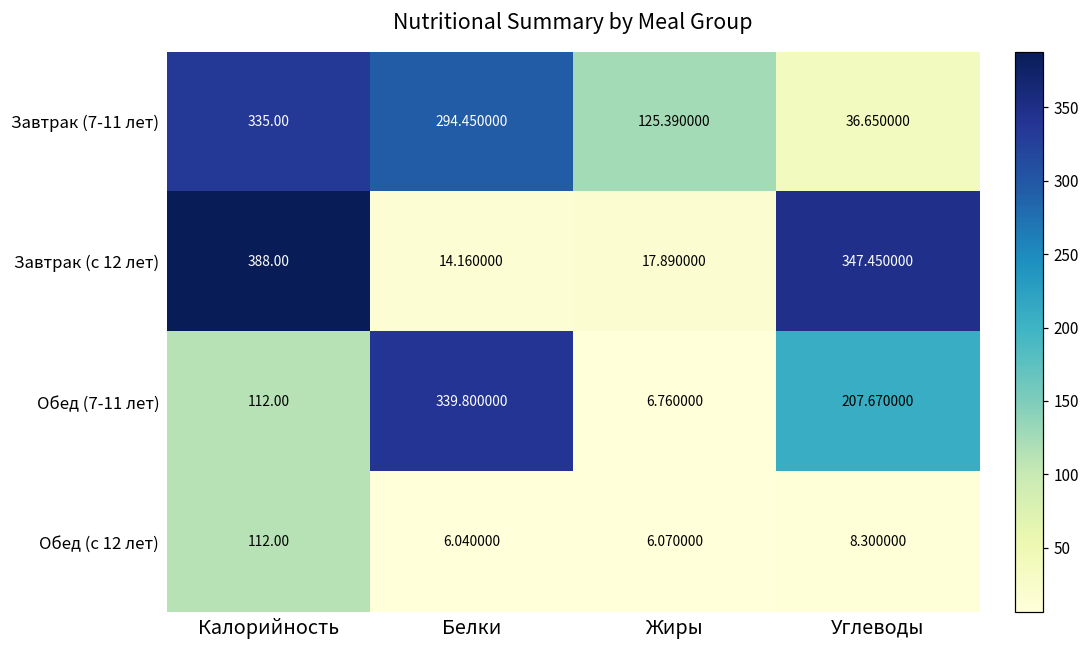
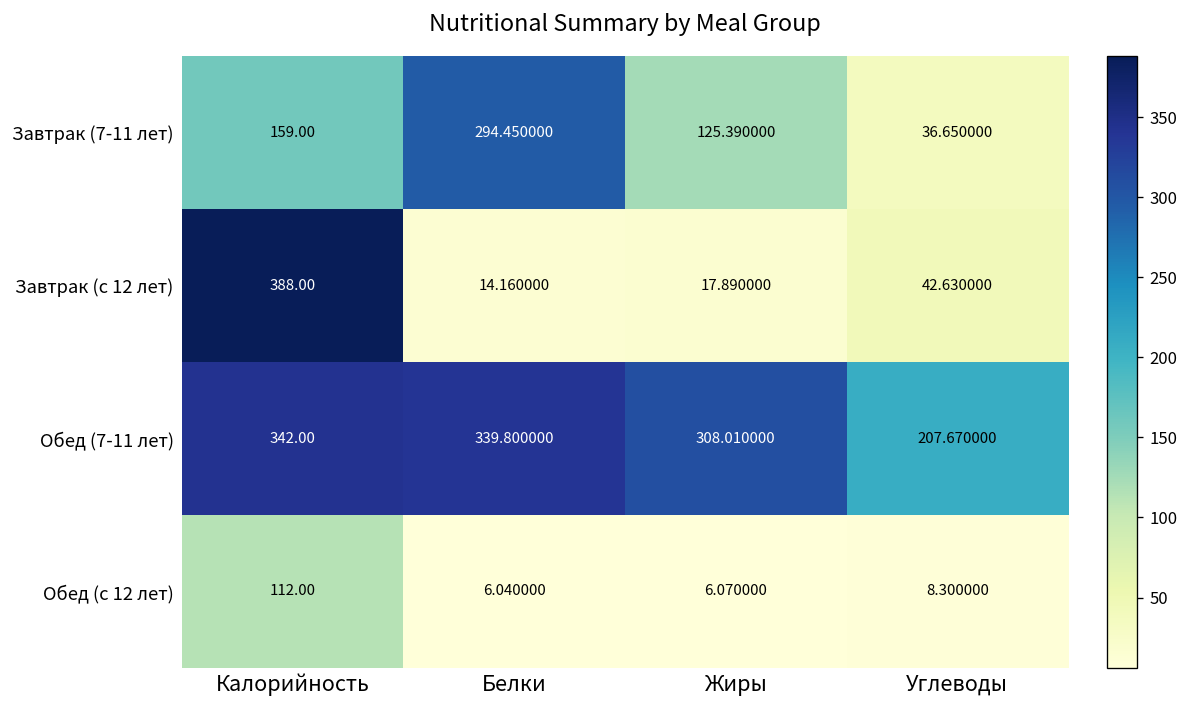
  {
    "Завтрак (7-11 лет)": {
-     "Калорийность": 335.00,
+     "Калорийность": 159.00,
      "Белки": 294.450000,
      "Жиры": 125.390000,
      "Углеводы": 36.650000
    },
    "Завтрак (с 12 лет)": {
      "Калорийность": 388.00,
      "Белки": 14.160000,
      "Жиры": 17.890000,
-     "Углеводы": 347.450000
+     "Углеводы": 42.630000
    },
    "Обед (7-11 лет)": {
-     "Калорийность": 112.00,
+     "Калорийность": 342.00,
      "Белки": 339.800000,
-     "Жиры": 6.760000,
+     "Жиры": 308.010000,
      "Углеводы": 207.670000
    },
    "Обед (с 12 лет)": {
      "Калорийность": 112.00,
      "Белки": 6.040000,
      "Жиры": 6.070000,
      "Углеводы": 8.300000
    }
  }
